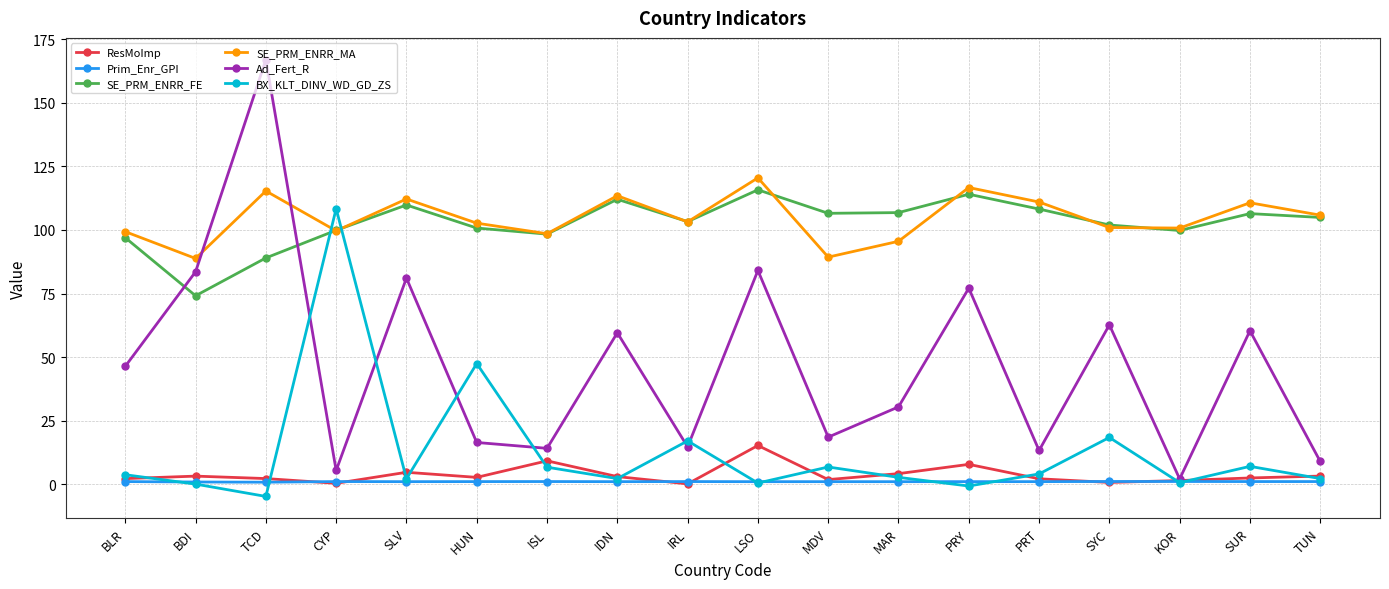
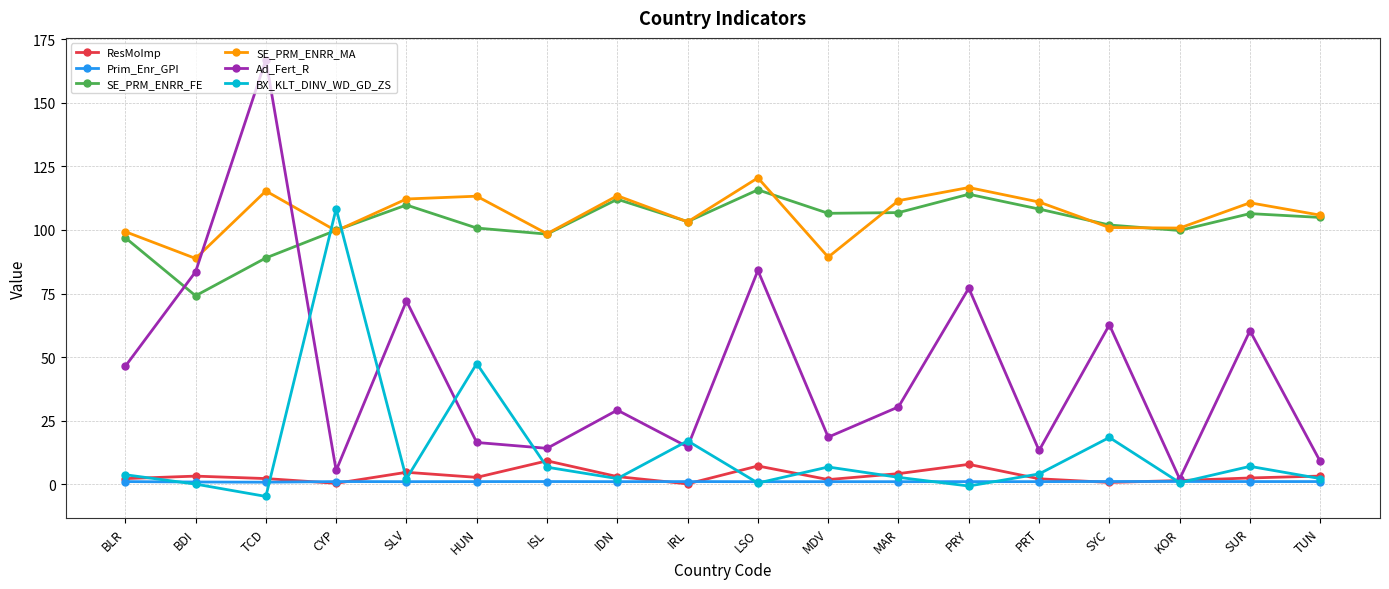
  {
    "ResMoImp": {
      "BLR": 2,
      "BDI": 3,
      "TCD": 2,
      "SLV": 5,
      "HUN": 3,
      "ISL": 9,
-     "LSO": 15,
+     "LSO": 7,
      "MAR": 4,
      "PRY": 8,
      "PRT": 2,
      "SUR": 2
    },
    "SE_PRM_ENRR_FE": {
      "BLR": 97,
      "BDI": 74,
      "TCD": 89,
      "SLV": 110,
      "HUN": 101,
      "IDN": 112,
      "LSO": 116,
      "MDV": 107,
      "MAR": 107,
      "PRY": 114,
      "PRT": 108,
      "SUR": 106
    },
    "SE_PRM_ENRR_MA": {
      "BLR": 99,
      "BDI": 89,
      "TCD": 115,
      "SLV": 112,
-     "HUN": 103,
+     "HUN": 113,
      "IDN": 113,
      "LSO": 121,
      "MDV": 89,
-     "MAR": 96,
+     "MAR": 112,
      "PRY": 117,
      "PRT": 111,
      "SUR": 111
    },
    "Ad_Fert_R": {
      "BLR": 46,
      "BDI": 84,
      "CYP": 5,
-     "SLV": 81,
+     "SLV": 72,
      "HUN": 16,
      "ISL": 14,
-     "IDN": 60,
+     "IDN": 29,
      "IRL": 15,
      "LSO": 84,
      "MDV": 18,
      "MAR": 30,
      "PRY": 77,
      "PRT": 13,
      "SYC": 63,
      "SUR": 60,
      "TUN": 9
    }
  }
